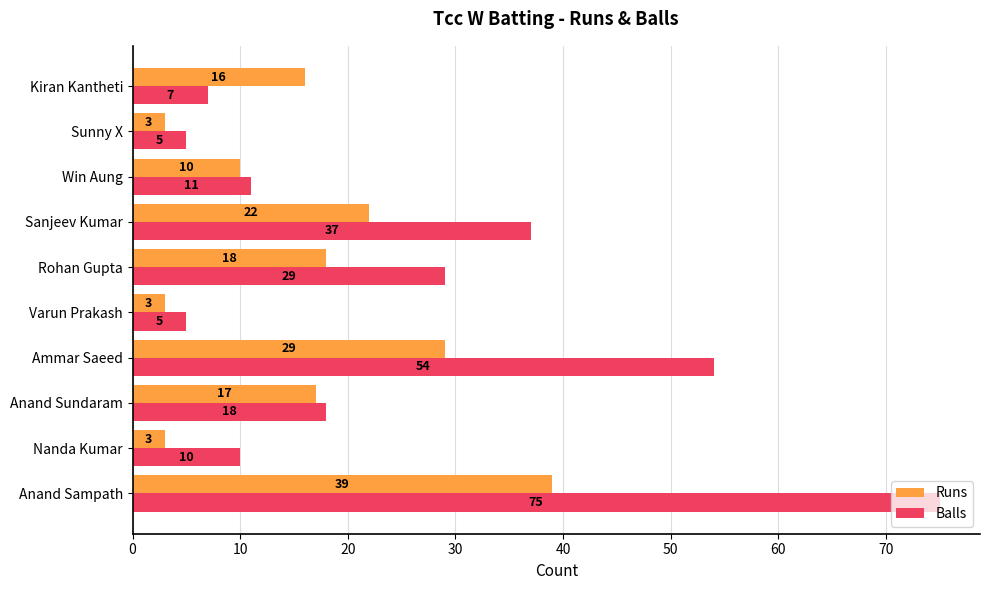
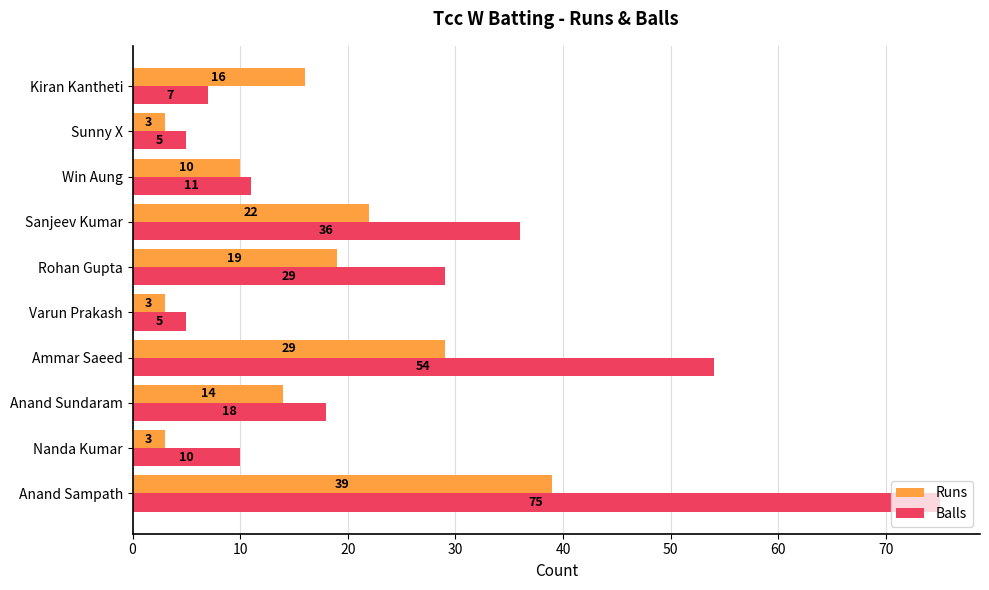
  {
    "Runs": {
      "Kiran Kantheti": 16,
      "Sunny X": 3,
      "Win Aung": 10,
      "Sanjeev Kumar": 22,
-     "Rohan Gupta": 18,
+     "Rohan Gupta": 19,
      "Varun Prakash": 3,
      "Ammar Saeed": 29,
-     "Anand Sundaram": 17,
+     "Anand Sundaram": 14,
      "Nanda Kumar": 3,
      "Anand Sampath": 39
    },
    "Balls": {
      "Kiran Kantheti": 7,
      "Sunny X": 5,
      "Win Aung": 11,
-     "Sanjeev Kumar": 37,
+     "Sanjeev Kumar": 36,
      "Rohan Gupta": 29,
      "Varun Prakash": 5,
      "Ammar Saeed": 54,
      "Anand Sundaram": 18,
      "Nanda Kumar": 10
    }
  }
